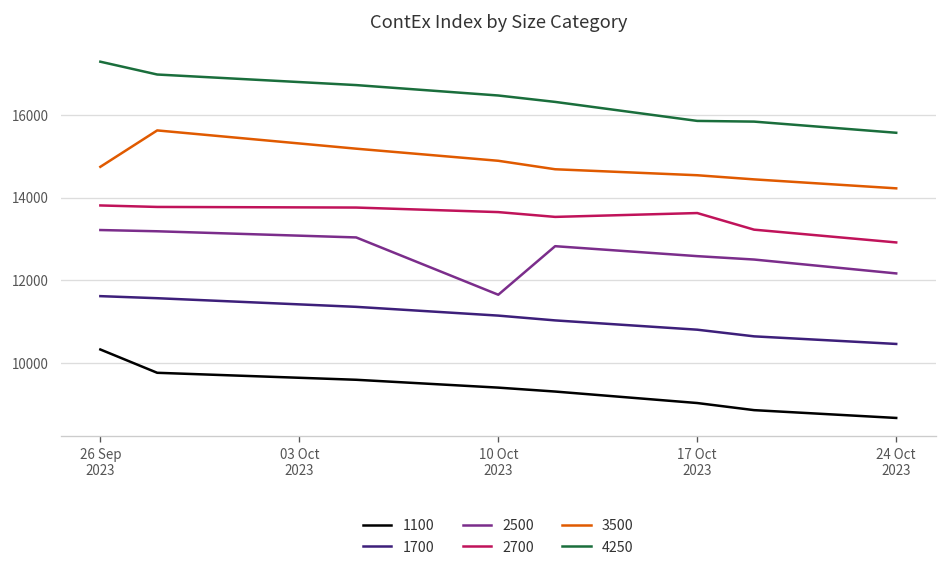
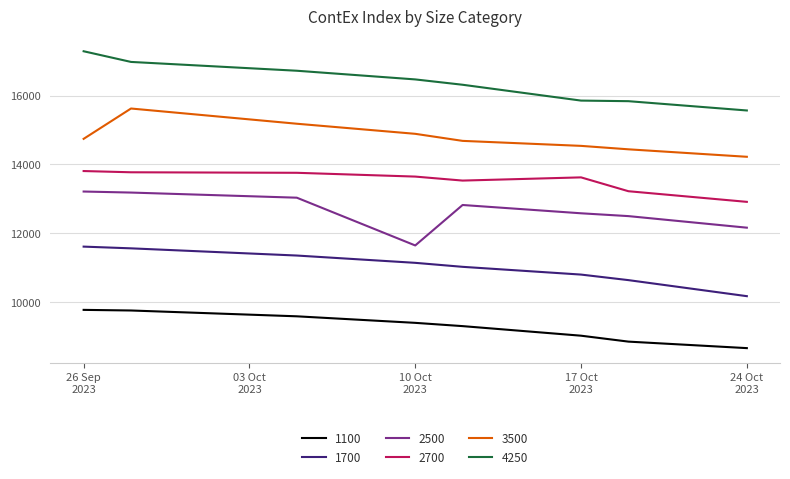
  {
    "1100": {
-     "26 Sep 2023": 10300,
+     "26 Sep 2023": 9800,
      "10 Oct 2023": 9400,
      "17 Oct 2023": 9000,
      "24 Oct 2023": 8700
    },
    "1700": {
      "26 Sep 2023": 11600,
      "10 Oct 2023": 11100,
      "17 Oct 2023": 10800,
-     "24 Oct 2023": 10500
+     "24 Oct 2023": 10200
    },
    "2500": {
      "26 Sep 2023": 13200,
      "10 Oct 2023": 11600,
      "17 Oct 2023": 12600,
      "24 Oct 2023": 12200
    },
    "2700": {
      "26 Sep 2023": 13800,
      "10 Oct 2023": 13600,
      "17 Oct 2023": 13600,
      "24 Oct 2023": 12900
    },
    "3500": {
      "26 Sep 2023": 14700,
      "10 Oct 2023": 14900,
      "17 Oct 2023": 14500,
      "24 Oct 2023": 14200
    },
    "4250": {
      "26 Sep 2023": 17300,
      "10 Oct 2023": 16500,
      "17 Oct 2023": 15900,
      "24 Oct 2023": 15600
    }
  }
